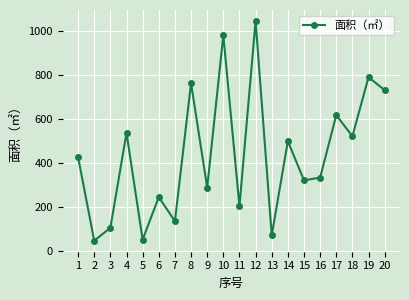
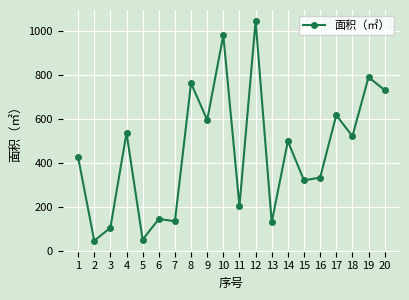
  {
    "1": 430,
    "2": 50,
    "3": 100,
    "4": 540,
    "5": 50,
-   "6": 240,
+   "6": 140,
    "7": 130,
    "8": 760,
-   "9": 290,
+   "9": 600,
    "10": 980,
    "11": 200,
    "12": 1050,
-   "13": 70,
+   "13": 130,
    "14": 500,
    "15": 320,
    "16": 330,
    "17": 620,
    "18": 520,
    "19": 790,
    "20": 730
  }
